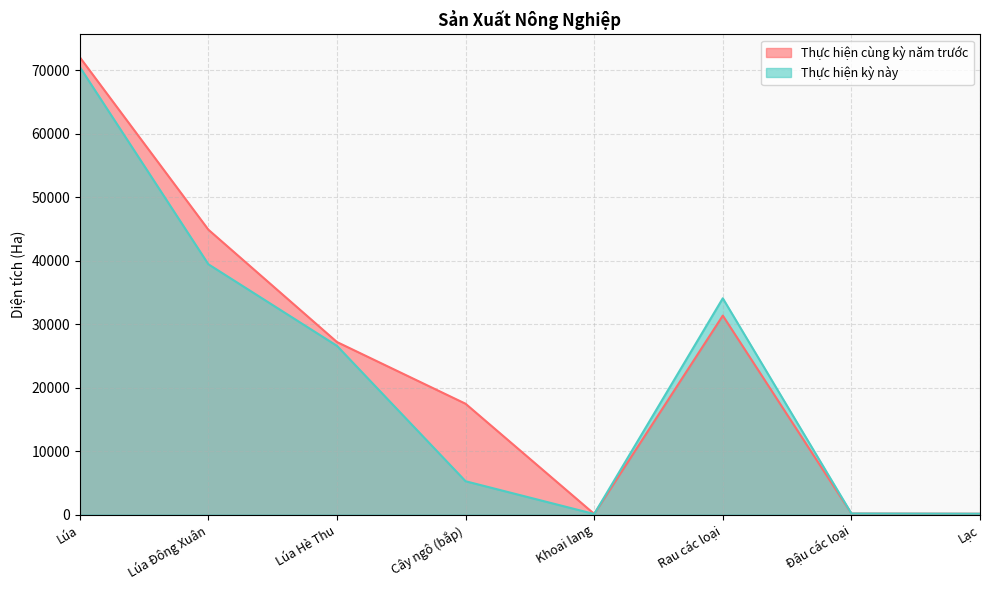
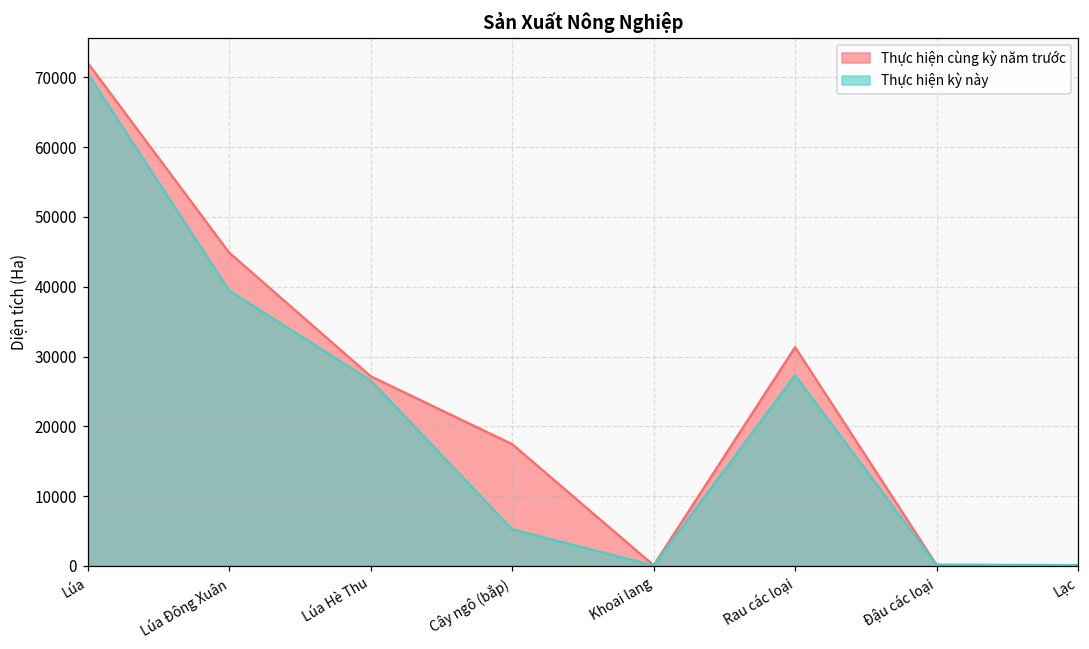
  {
    "Thực hiện cùng kỳ năm trước": {
      "Lúa": 72000,
      "Lúa Đông Xuân": 45000,
      "Lúa Hè Thu": 27000,
      "Cây ngô (bắp)": 17000,
      "Rau các loại": 31000
    },
    "Thực hiện kỳ này": {
      "Lúa": 71000,
      "Lúa Đông Xuân": 39000,
      "Lúa Hè Thu": 27000,
      "Cây ngô (bắp)": 5000,
-     "Rau các loại": 34000
+     "Rau các loại": 27000
    }
  }
